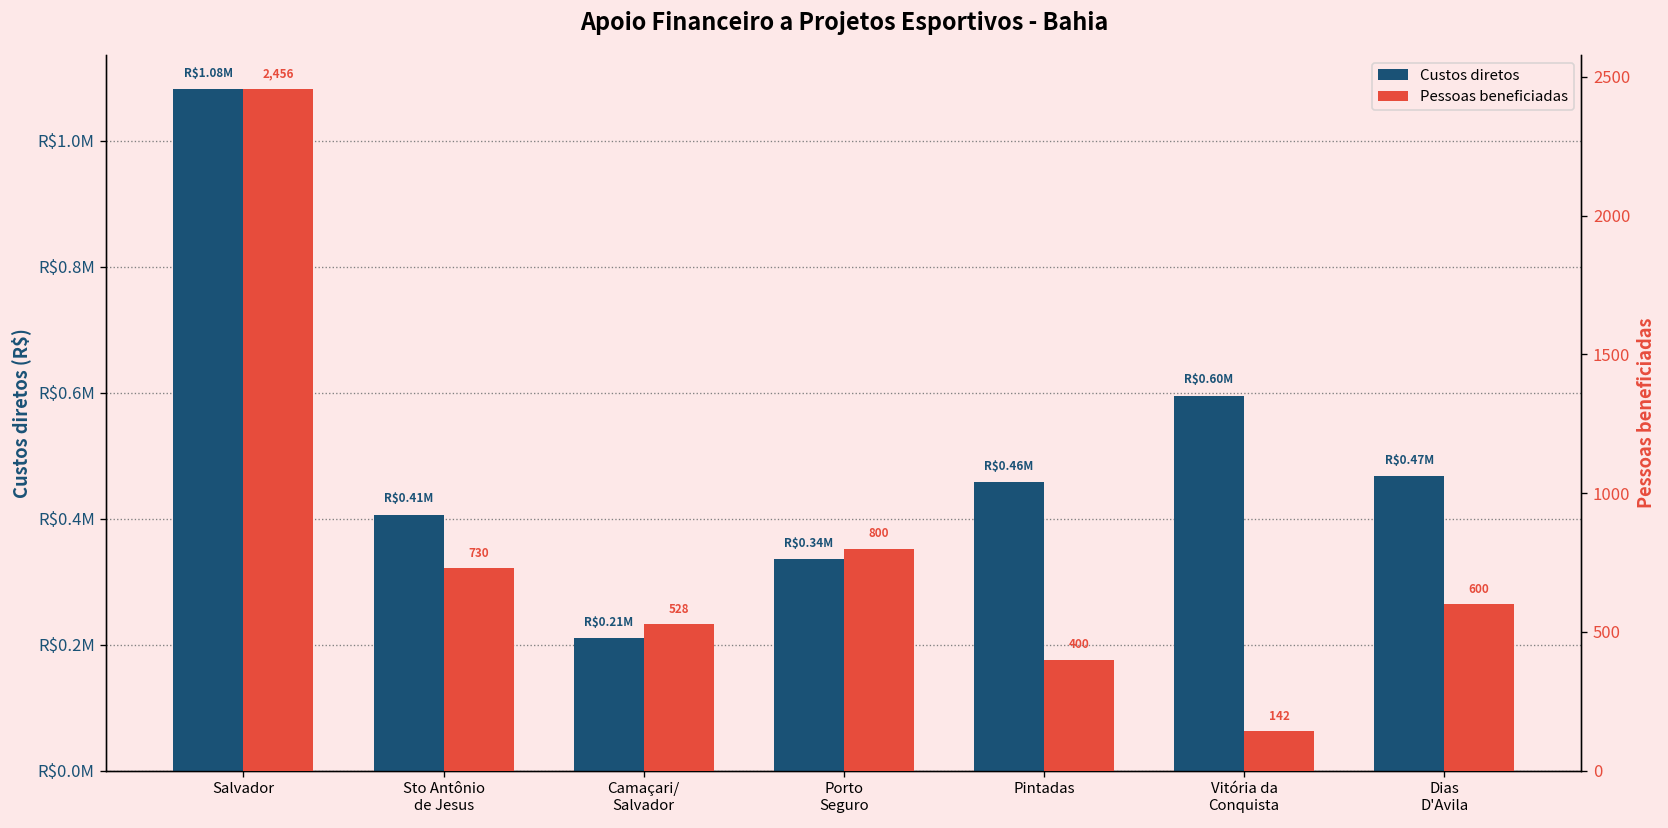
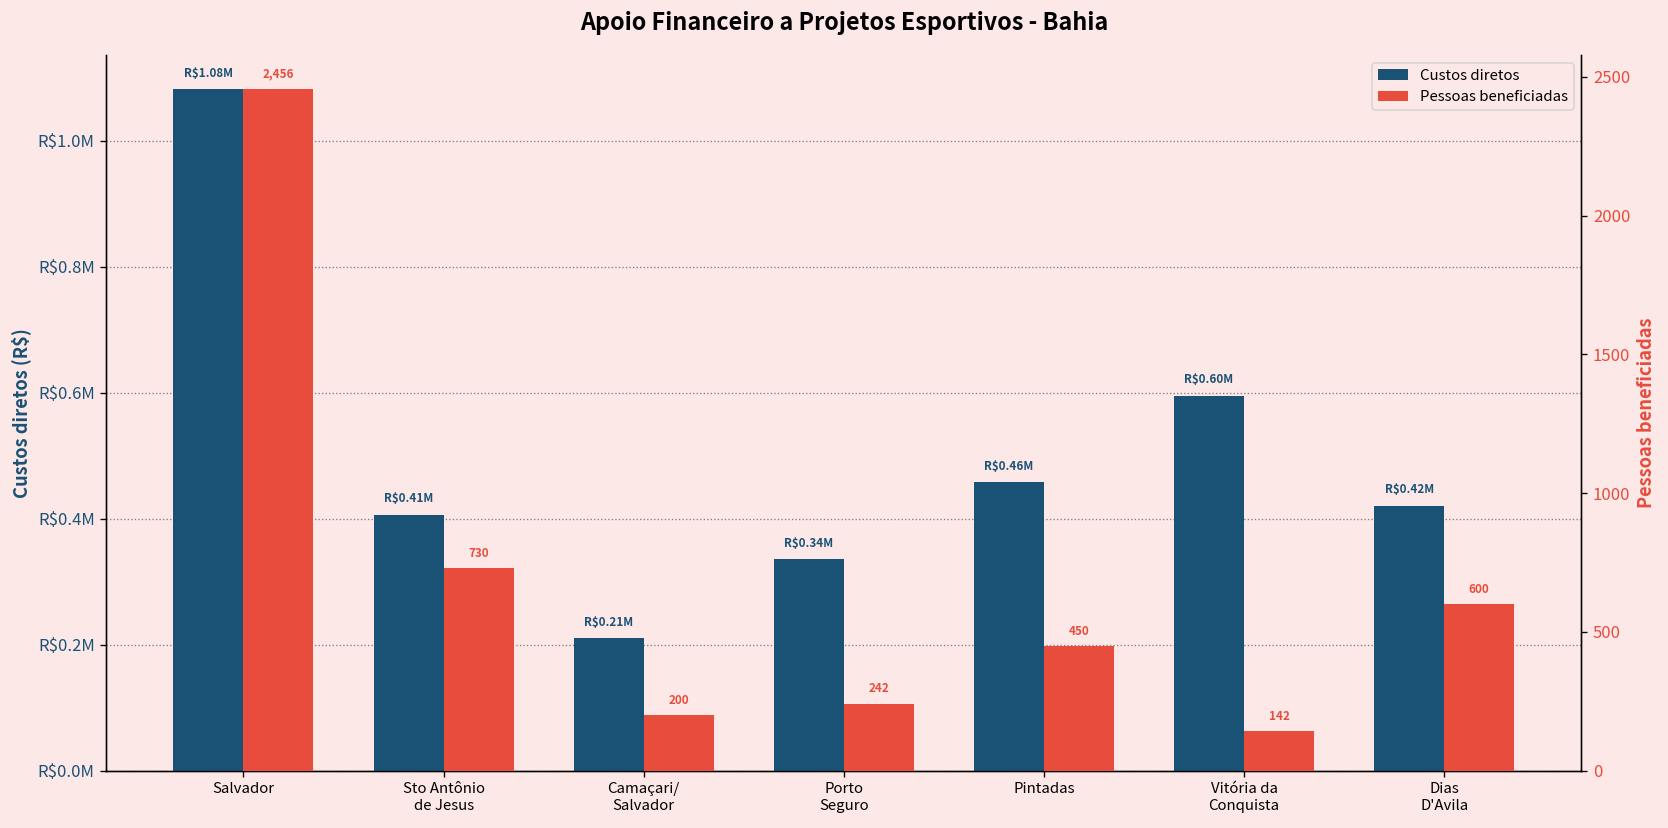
  {
    "Custos diretos": {
      "Salvador": "$1.08M",
      "Sto Antônio de Jesus": "$0.41M",
      "Camaçari/ Salvador": "$0.21M",
      "Porto Seguro": "$0.34M",
      "Pintadas": "$0.46M",
      "Vitória da Conquista": "$0.60M",
-     "Dias D'Avila": "$0.47M"
+     "Dias D'Avila": "$0.42M"
    },
    "Pessoas beneficiadas": {
      "Salvador": "2,456",
      "Sto Antônio de Jesus": "730",
-     "Camaçari/ Salvador": "528",
-     "Porto Seguro": "800",
-     "Pintadas": "400",
+     "Camaçari/ Salvador": "200",
+     "Porto Seguro": "242",
+     "Pintadas": "450",
      "Vitória da Conquista": "142",
      "Dias D'Avila": "600"
    }
  }
